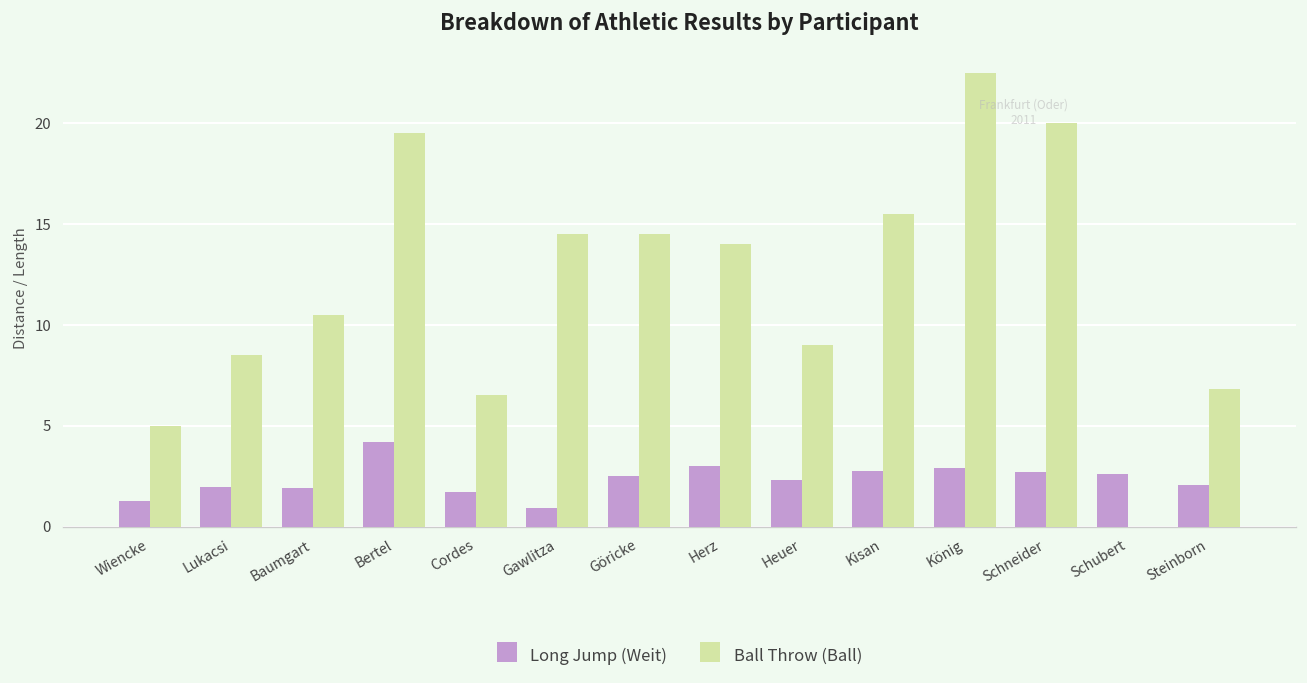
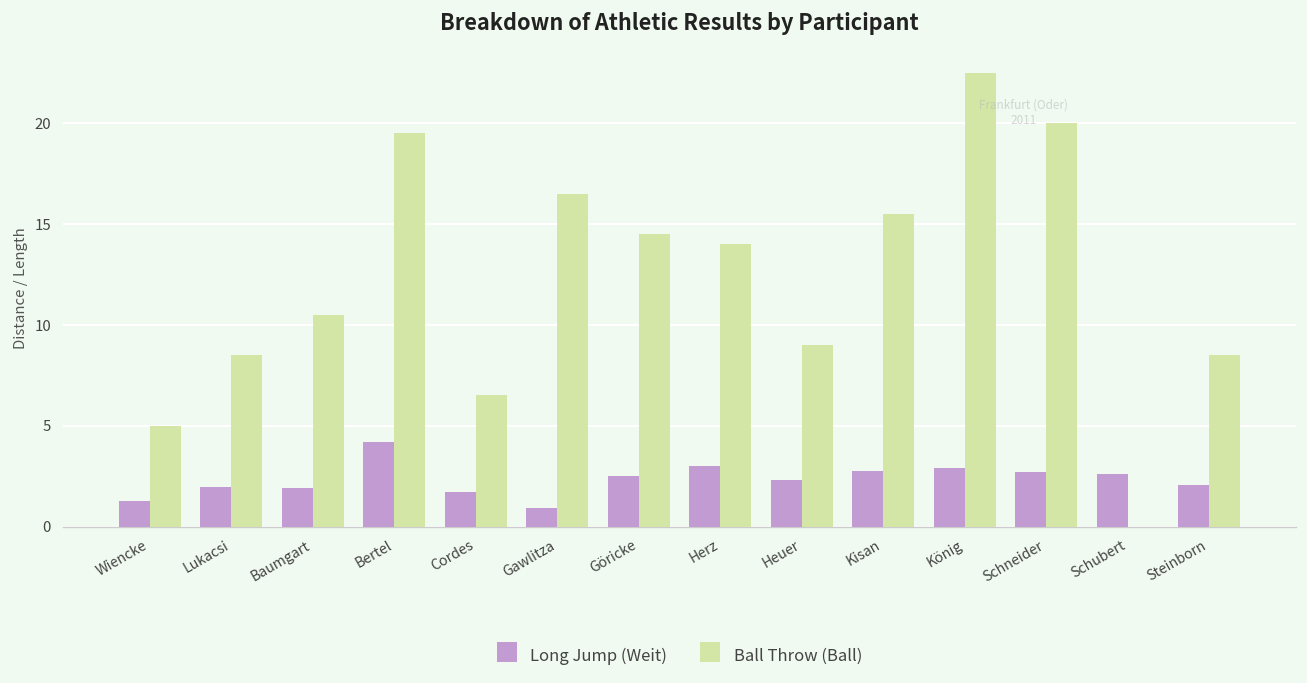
  {
    "Long Jump (Weit)": {
      "Wiencke": 1.3,
      "Lukacsi": 2.0,
      "Baumgart": 1.9,
      "Bertel": 4.2,
      "Cordes": 1.7,
      "Gawlitza": 0.9,
      "Göricke": 2.5,
      "Herz": 3.0,
      "Heuer": 2.3,
      "Kisan": 2.7,
      "König": 2.9,
      "Schneider": 2.7,
      "Schubert": 2.6,
      "Steinborn": 2.1
    },
    "Ball Throw (Ball)": {
      "Wiencke": 5.0,
      "Lukacsi": 8.5,
      "Baumgart": 10.5,
      "Bertel": 19.5,
      "Cordes": 6.5,
-     "Gawlitza": 14.5,
+     "Gawlitza": 16.5,
      "Göricke": 14.5,
      "Herz": 14.0,
      "Heuer": 9.0,
      "Kisan": 15.5,
      "König": 22.5,
      "Schneider": 20.0,
      "Schubert": 0.0,
-     "Steinborn": 6.8
+     "Steinborn": 8.5
    }
  }
